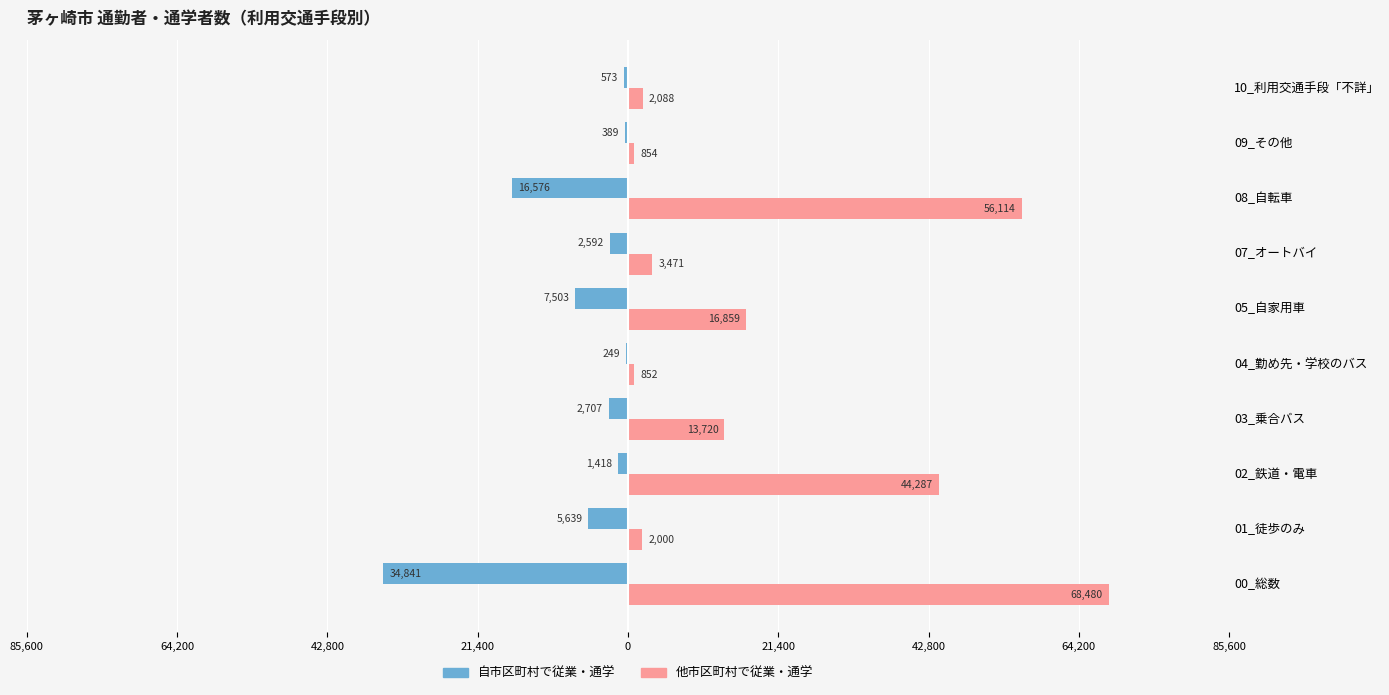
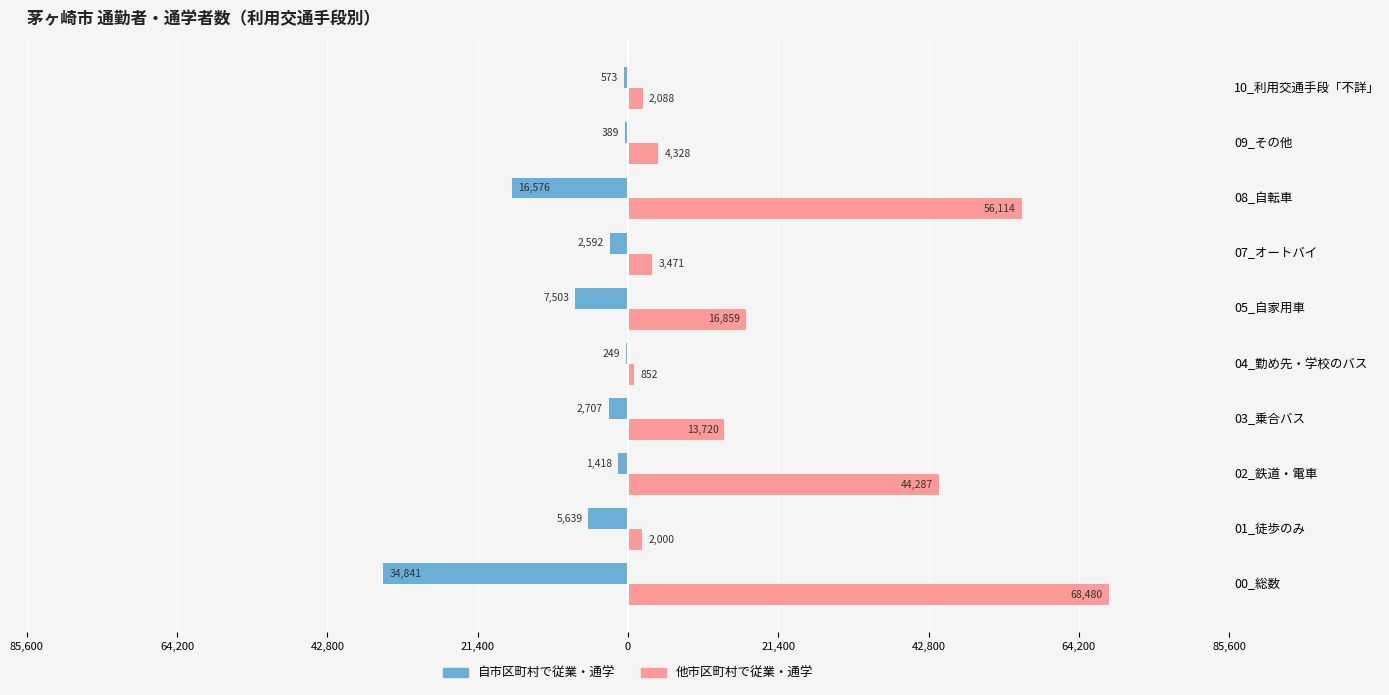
  {
    "他市区町村で従業・通学": {
      "10_利用交通手段「不詳」": "2,088",
-     "09_その他": "854",
+     "09_その他": "4,328",
      "08_自転車": "56,114",
      "07_オートバイ": "3,471",
      "05_自家用車": "16,859",
      "04_勤め先・学校のバス": "852",
      "03_乗合バス": "13,720",
      "02_鉄道・電車": "44,287",
      "01_徒歩のみ": "2,000",
      "00_総数": "68,480"
    }
  }
